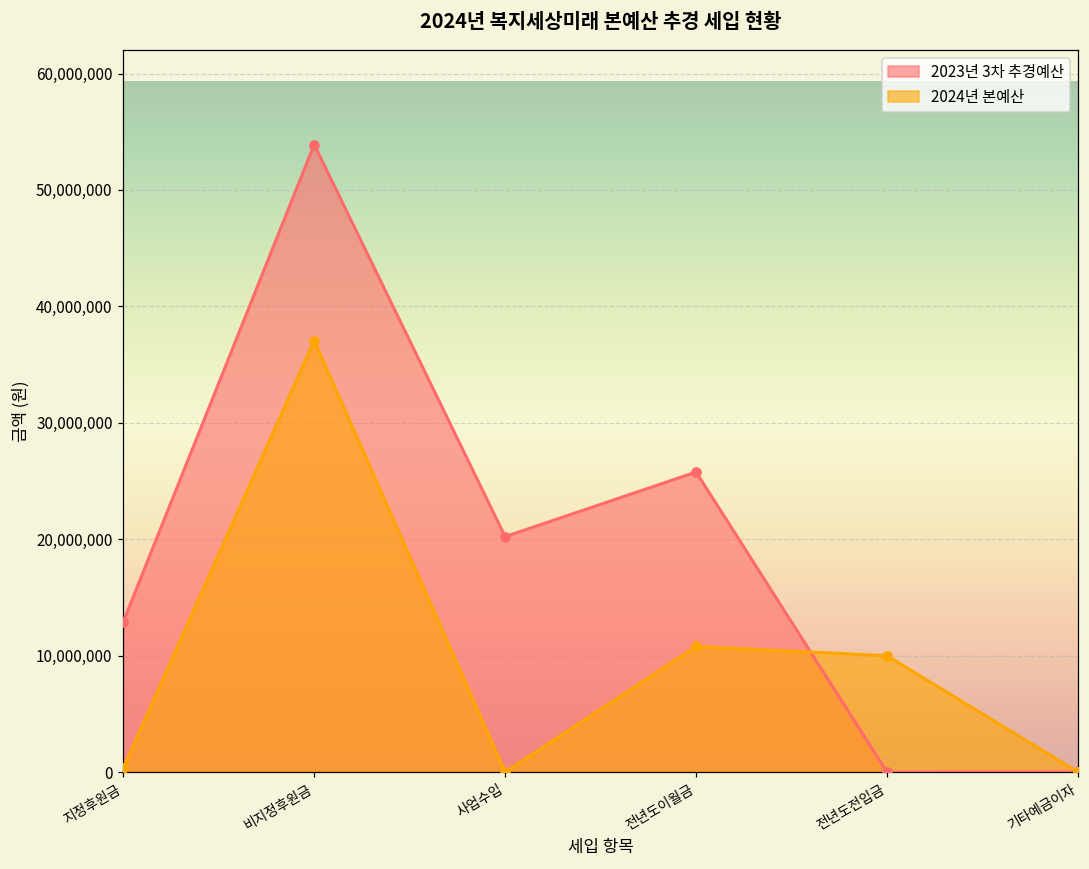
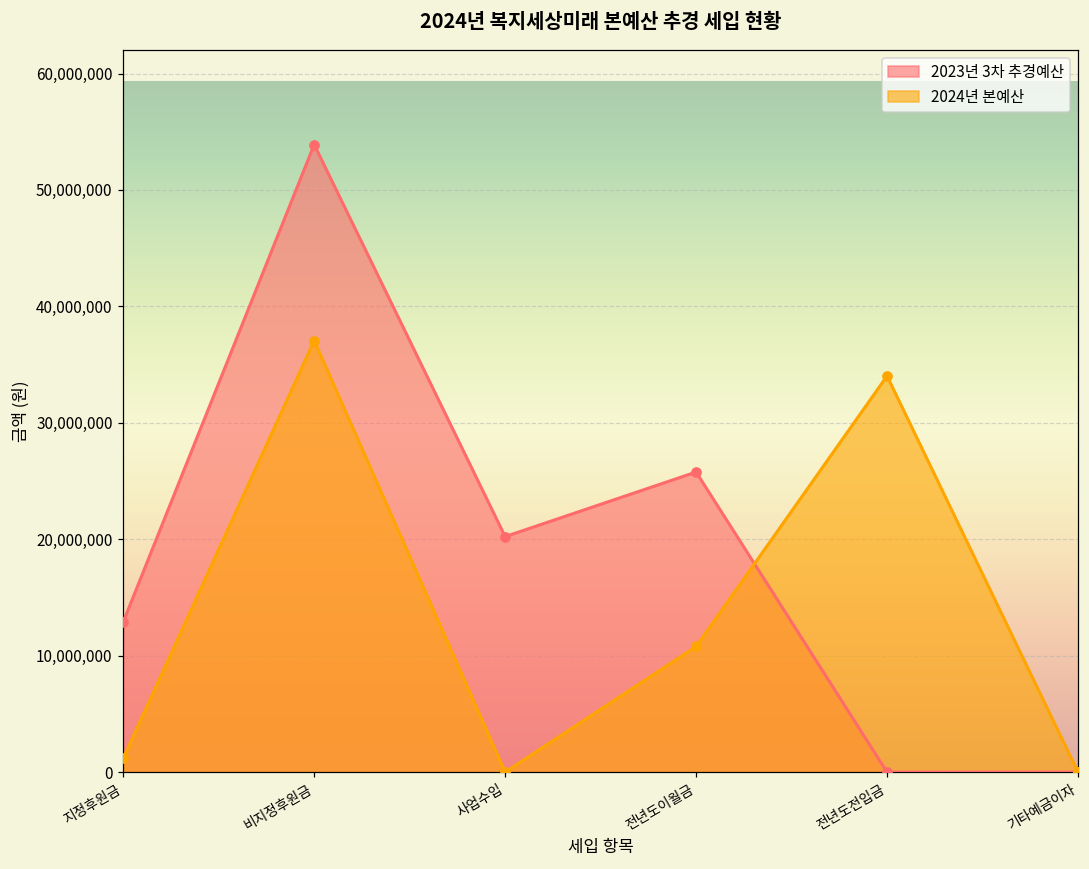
  {
    "2023년 3차 추경예산": {
      "지정후원금": "12,900,000",
      "비지정후원금": "53,900,000",
      "사업수입": "20,200,000",
      "전년도이월금": "25,800,000",
      "전년도전입금": "0"
    },
    "2024년 본예산": {
-     "지정후원금": "300,000",
+     "지정후원금": "1,200,000",
      "비지정후원금": "37,100,000",
      "사업수입": "0",
      "전년도이월금": "10,800,000",
-     "전년도전입금": "10,000,000"
+     "전년도전입금": "34,000,000"
    }
  }
